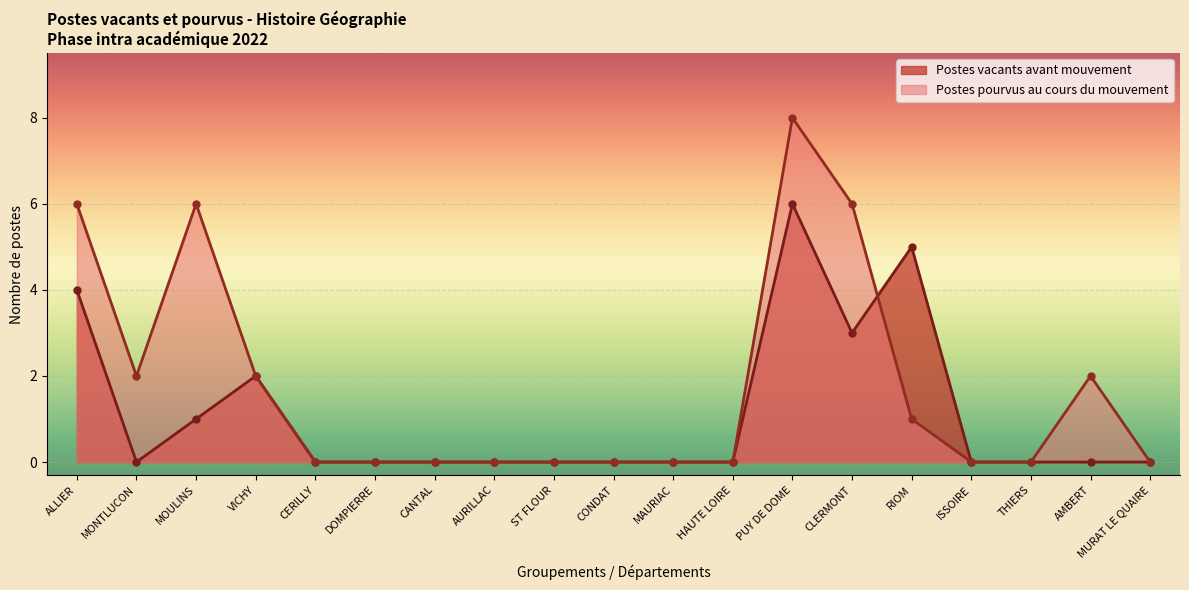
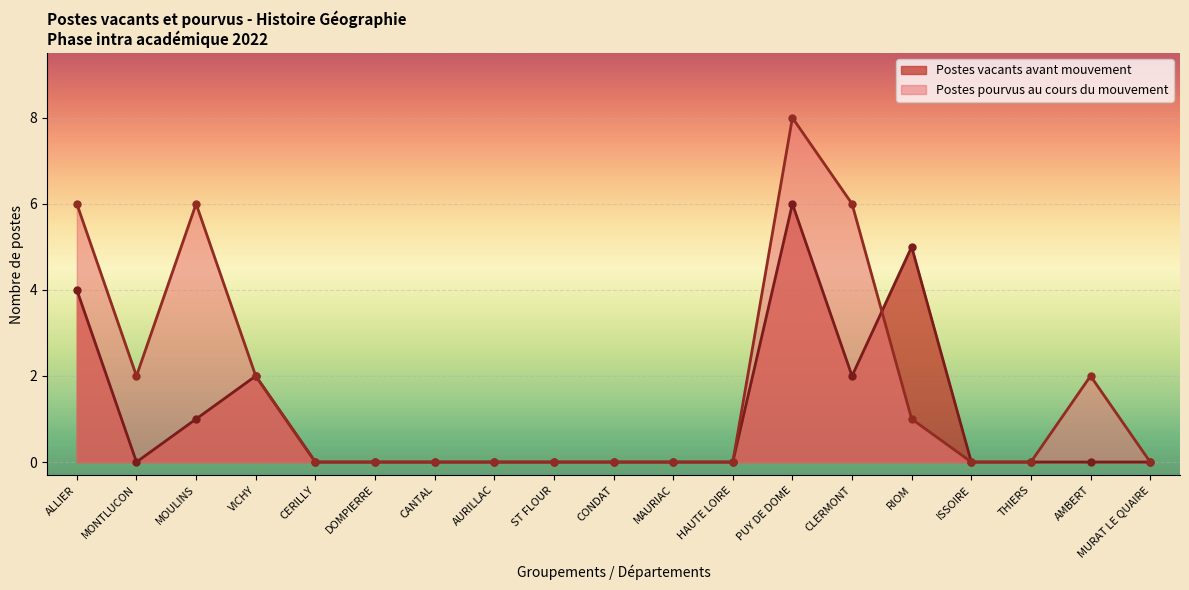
  {
    "Postes vacants avant mouvement": {
      "ALLIER": 4,
      "MONTLUCON": 0,
      "MOULINS": 1,
      "PUY DE DOME": 6,
-     "CLERMONT": 3,
+     "CLERMONT": 2,
      "RIOM": 5,
      "AMBERT": 0
    },
    "Postes pourvus au cours du mouvement": {
      "ALLIER": 6,
      "MONTLUCON": 2,
      "MOULINS": 6,
      "PUY DE DOME": 8,
      "CLERMONT": 6,
      "RIOM": 1,
      "AMBERT": 2
    }
  }
